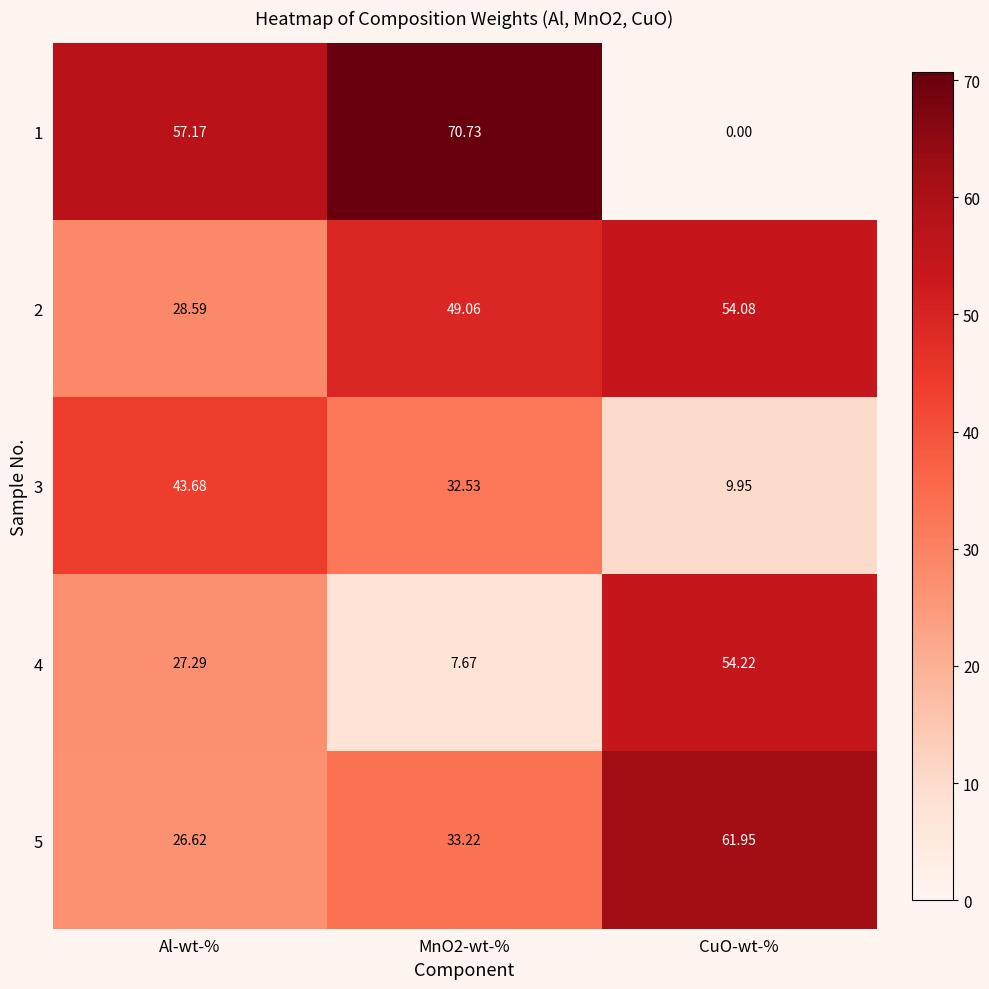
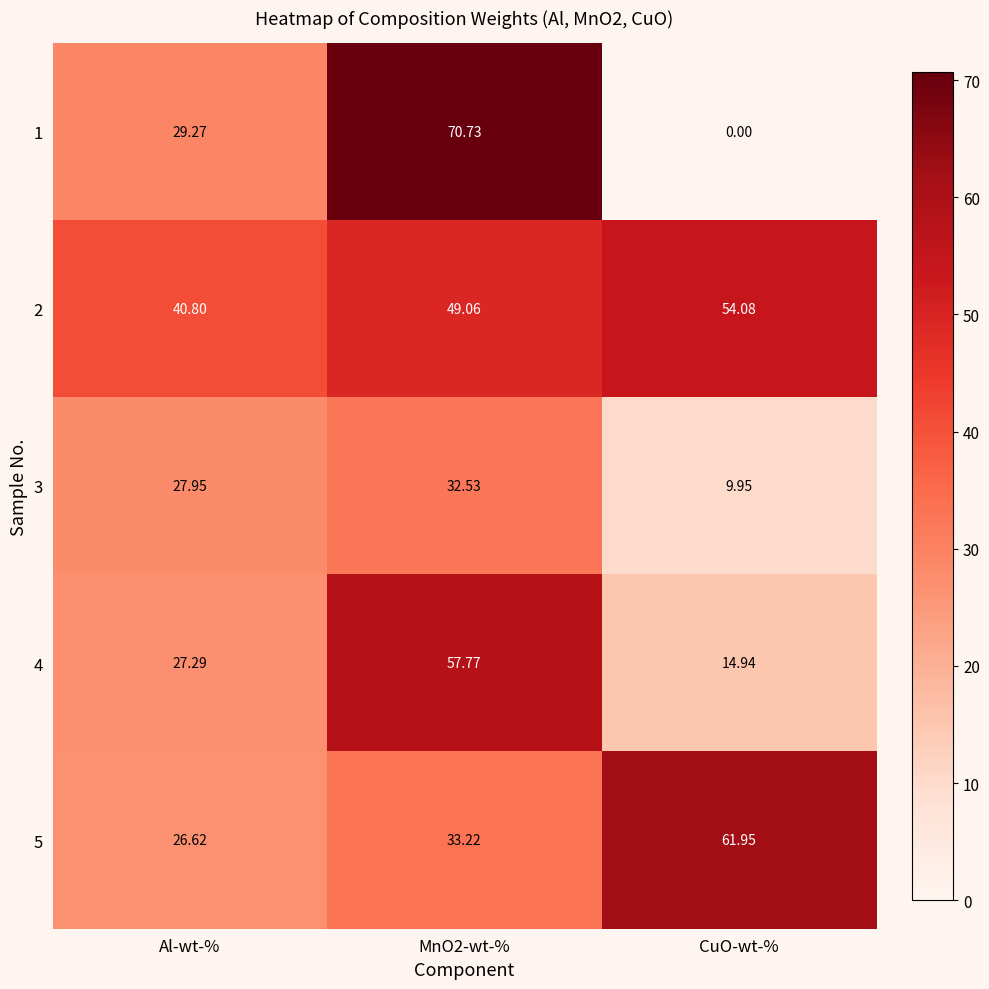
  {
    "1": {
-     "Al-wt-%": 57.17,
+     "Al-wt-%": 29.27,
      "MnO2-wt-%": 70.73,
      "CuO-wt-%": 0.00
    },
    "2": {
-     "Al-wt-%": 28.59,
+     "Al-wt-%": 40.80,
      "MnO2-wt-%": 49.06,
      "CuO-wt-%": 54.08
    },
    "3": {
-     "Al-wt-%": 43.68,
+     "Al-wt-%": 27.95,
      "MnO2-wt-%": 32.53,
      "CuO-wt-%": 9.95
    },
    "4": {
      "Al-wt-%": 27.29,
-     "MnO2-wt-%": 7.67,
-     "CuO-wt-%": 54.22
+     "MnO2-wt-%": 57.77,
+     "CuO-wt-%": 14.94
    },
    "5": {
      "Al-wt-%": 26.62,
      "MnO2-wt-%": 33.22,
      "CuO-wt-%": 61.95
    }
  }
